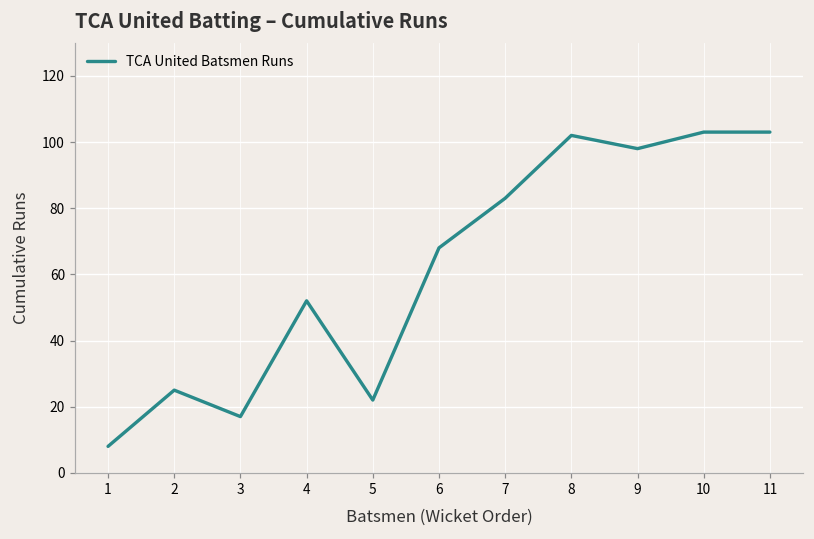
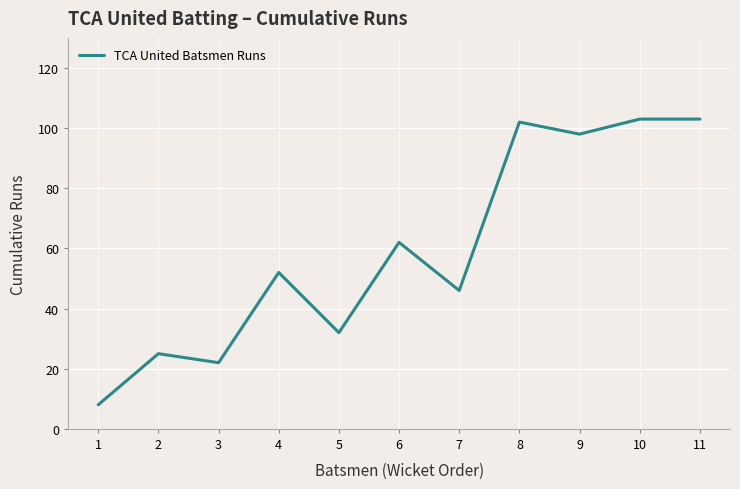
  {
    "1": 8,
    "2": 25,
-   "3": 17,
+   "3": 22,
    "4": 52,
-   "5": 22,
-   "6": 68,
-   "7": 83,
+   "5": 32,
+   "6": 62,
+   "7": 46,
    "8": 102,
    "9": 98,
    "10": 103,
    "11": 103
  }
